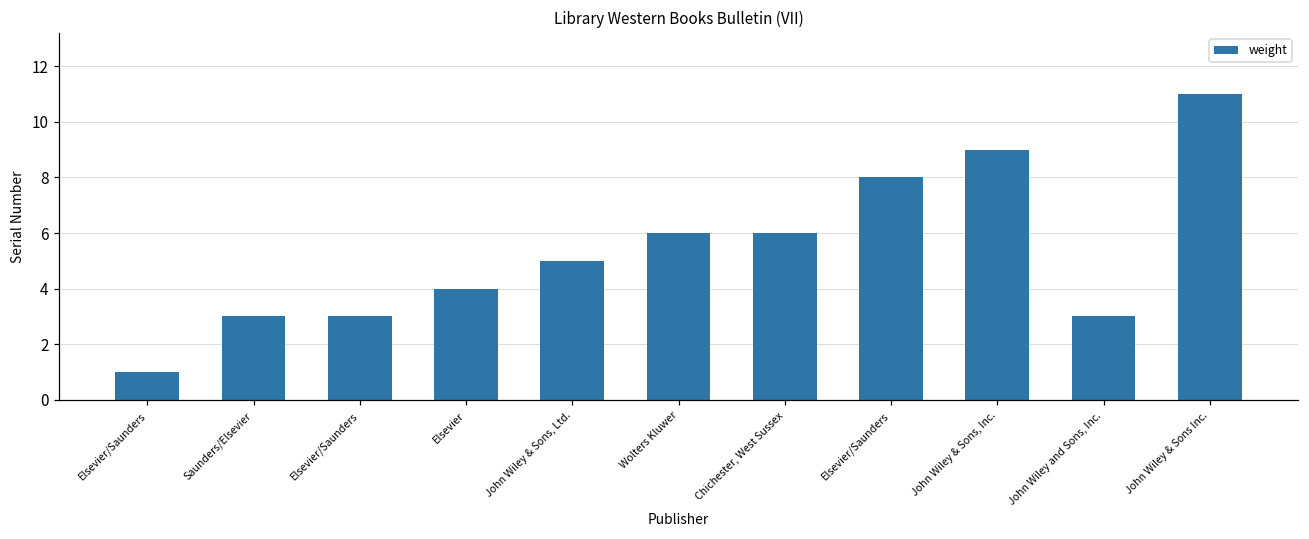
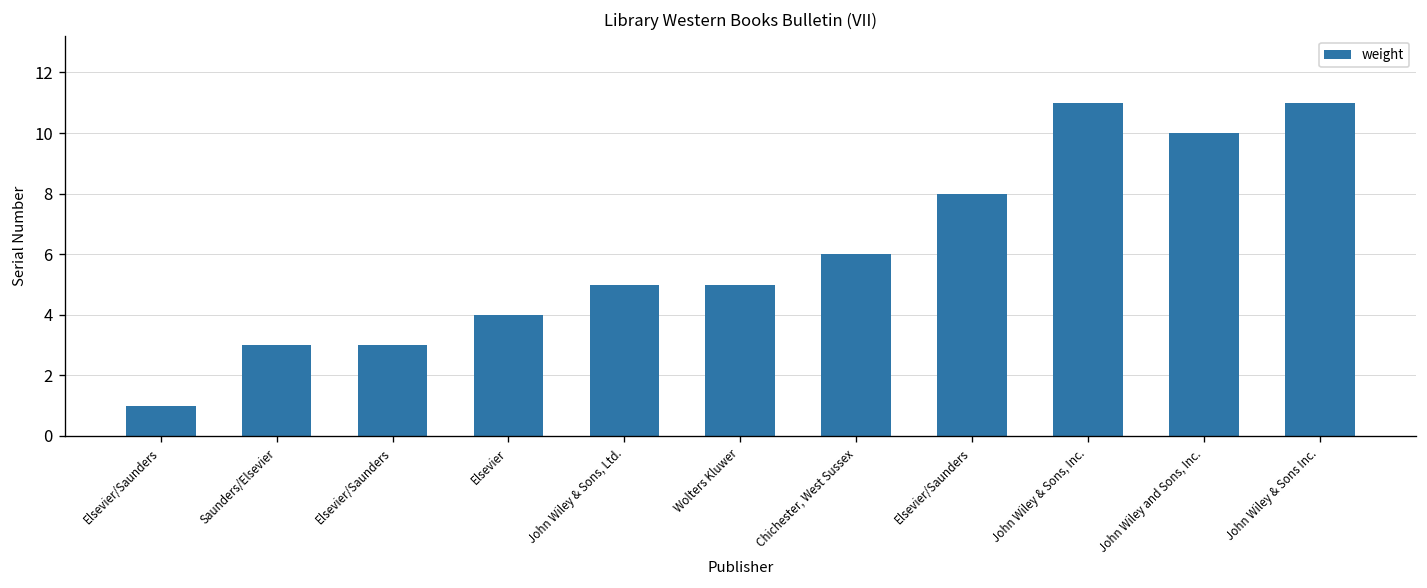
  {
    "Saunders/Elsevier": 3,
    "Elsevier": 4,
    "John Wiley & Sons, Ltd.": 5,
-   "Wolters Kluwer": 6,
+   "Wolters Kluwer": 5,
    "Chichester, West Sussex": 6,
-   "John Wiley & Sons, Inc.": 9,
-   "John Wiley and Sons, Inc.": 3,
+   "John Wiley & Sons, Inc.": 11,
+   "John Wiley and Sons, Inc.": 10,
    "John Wiley & Sons Inc.": 11
  }
